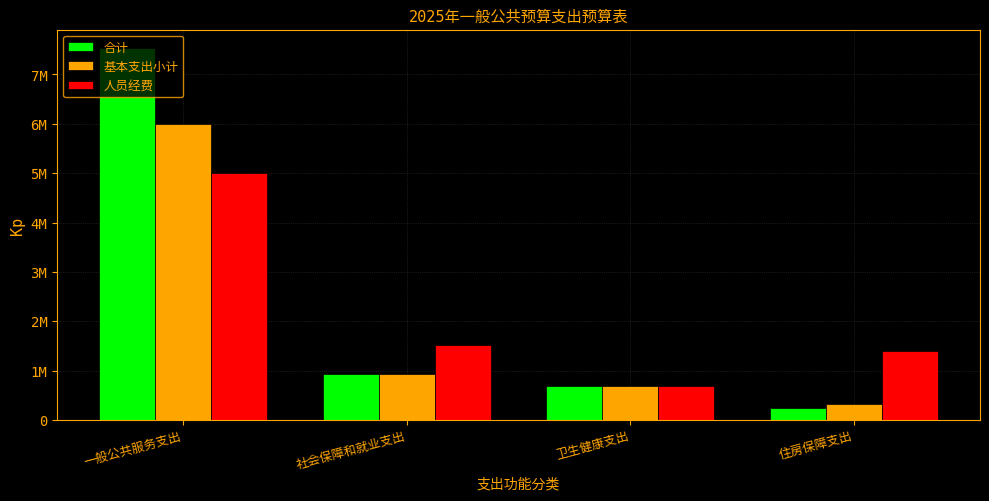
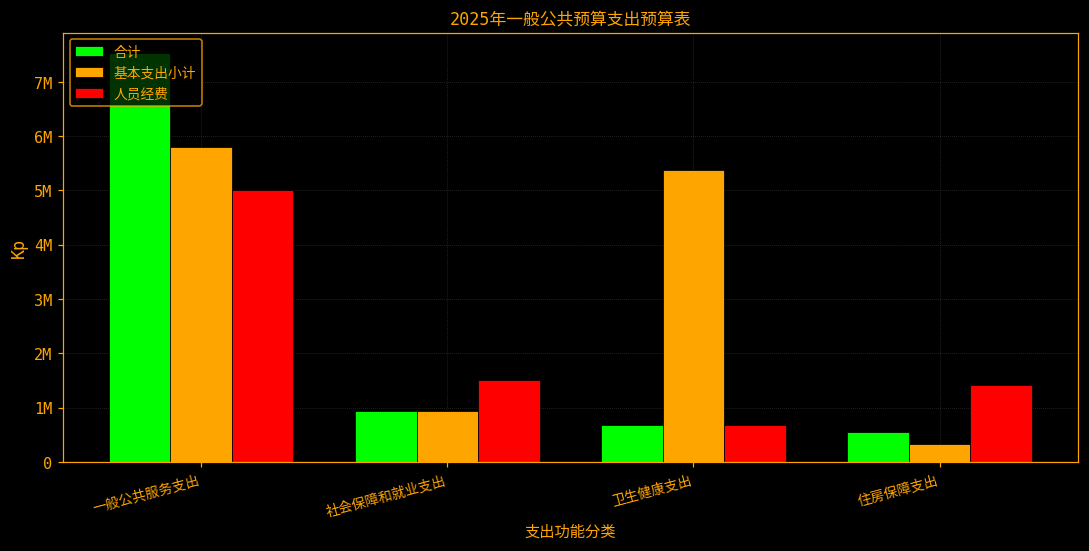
  {
    "合计": {
      "社会保障和就业支出": 900000,
      "卫生健康支出": 700000,
-     "住房保障支出": 300000
+     "住房保障支出": 600000
    },
    "基本支出小计": {
-     "一般公共服务支出": 6000000,
+     "一般公共服务支出": 5800000,
      "社会保障和就业支出": 900000,
-     "卫生健康支出": 700000,
+     "卫生健康支出": 5400000,
      "住房保障支出": 300000
    },
    "人员经费": {
      "一般公共服务支出": 5000000,
      "社会保障和就业支出": 1500000,
      "卫生健康支出": 700000,
      "住房保障支出": 1400000
    }
  }
